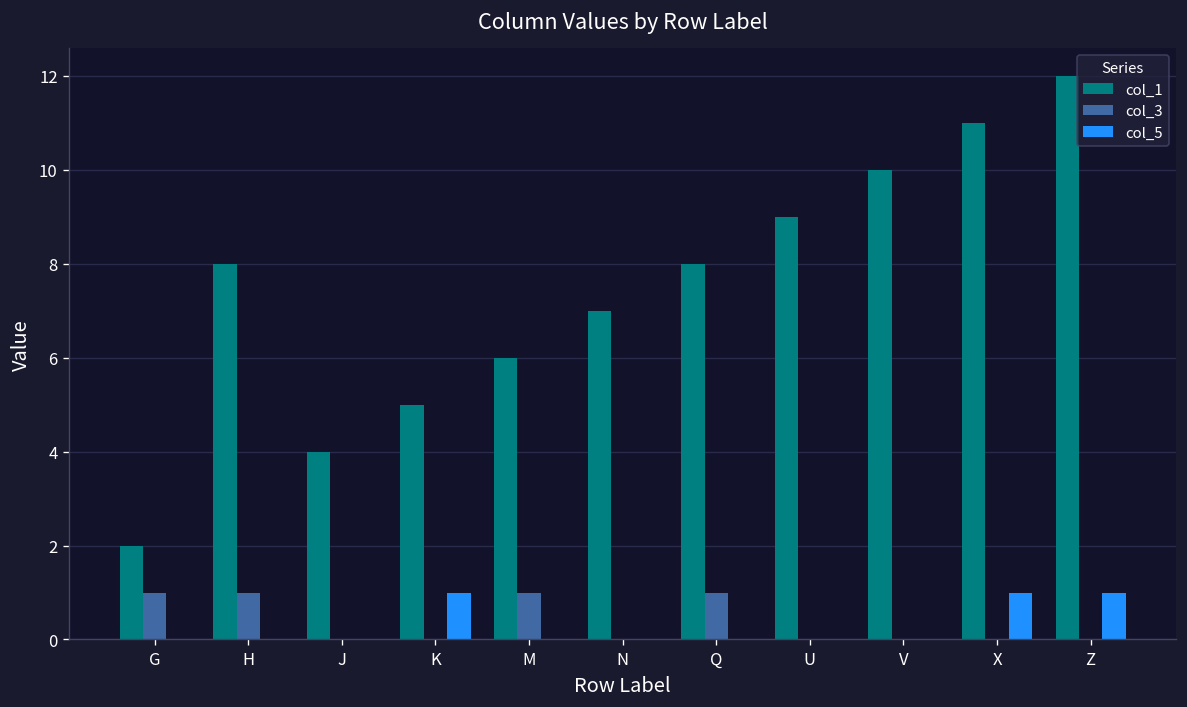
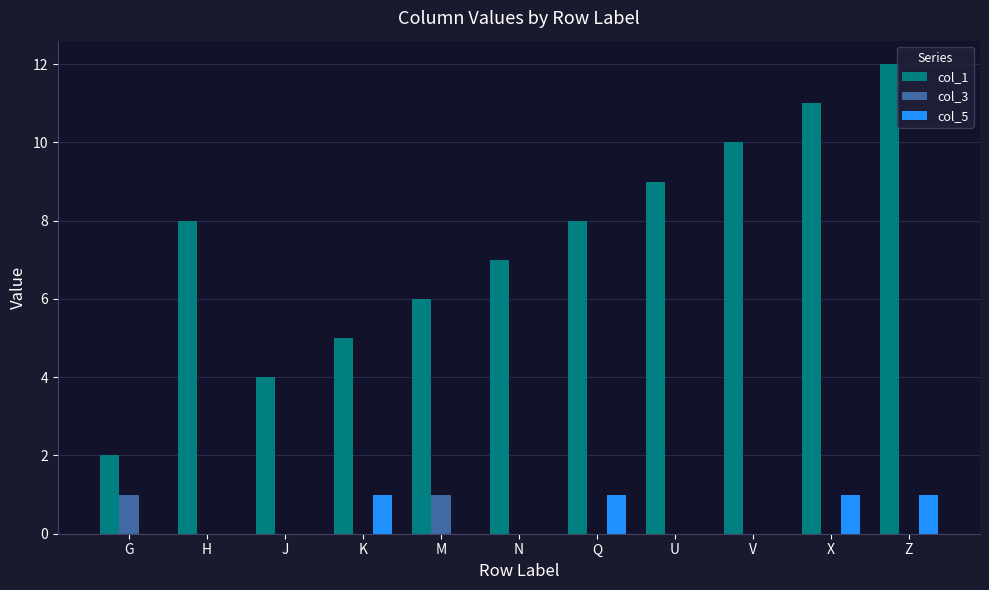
  {
    "col_1": {
      "G": 2,
      "H": 8,
      "J": 4,
      "K": 5,
      "M": 6,
      "N": 7,
      "Q": 8,
      "U": 9,
      "V": 10,
      "X": 11,
      "Z": 12
    },
    "col_3": {
      "G": 1,
-     "H": 1,
+     "H": 0,
      "J": 0,
      "K": 0,
      "M": 1,
      "N": 0,
-     "Q": 1,
+     "Q": 0,
      "U": 0,
      "V": 0,
      "X": 0,
      "Z": 0
    },
    "col_5": {
      "G": 0,
      "H": 0,
      "J": 0,
      "K": 1,
      "M": 0,
      "N": 0,
-     "Q": 0,
+     "Q": 1,
      "U": 0,
      "V": 0,
      "X": 1,
      "Z": 1
    }
  }
